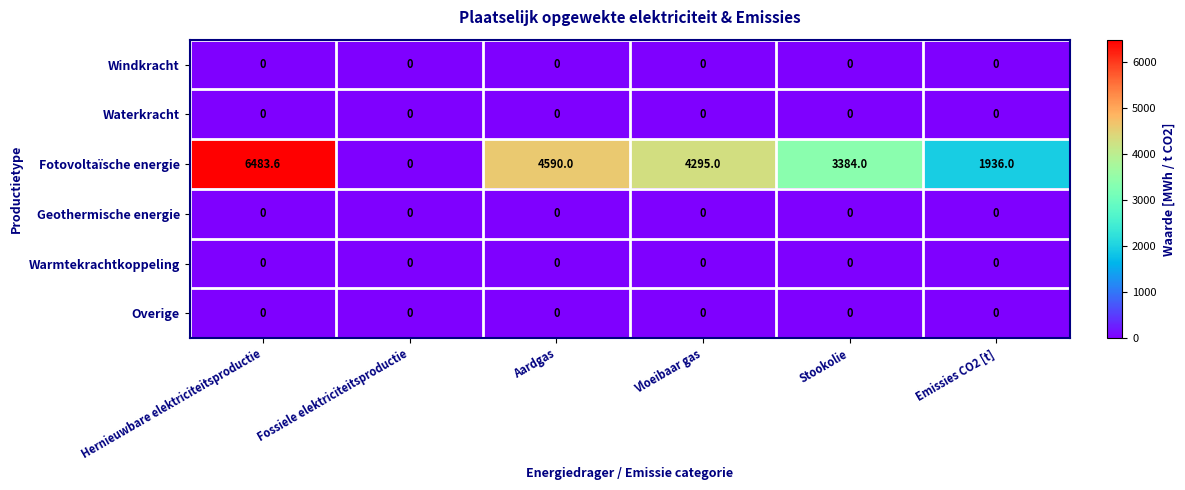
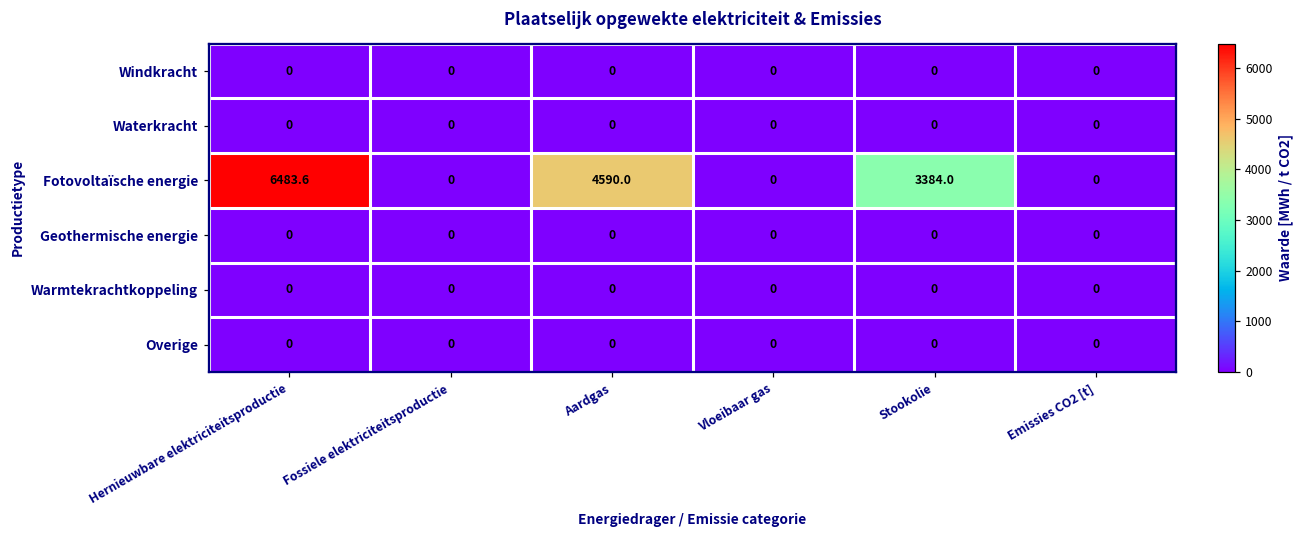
  {
    "Windkracht": {
      "Hernieuwbare elektriciteitsproductie": 0,
      "Fossiele elektriciteitsproductie": 0,
      "Aardgas": 0,
      "Vloeibaar gas": 0,
      "Stookolie": 0,
      "Emissies CO2 [t]": 0
    },
    "Waterkracht": {
      "Hernieuwbare elektriciteitsproductie": 0,
      "Fossiele elektriciteitsproductie": 0,
      "Aardgas": 0,
      "Vloeibaar gas": 0,
      "Stookolie": 0,
      "Emissies CO2 [t]": 0
    },
    "Fotovoltaïsche energie": {
      "Hernieuwbare elektriciteitsproductie": 6483.6,
      "Fossiele elektriciteitsproductie": 0,
      "Aardgas": 4590.0,
-     "Vloeibaar gas": 4295.0,
+     "Vloeibaar gas": 0,
      "Stookolie": 3384.0,
-     "Emissies CO2 [t]": 1936.0
+     "Emissies CO2 [t]": 0
    },
    "Geothermische energie": {
      "Hernieuwbare elektriciteitsproductie": 0,
      "Fossiele elektriciteitsproductie": 0,
      "Aardgas": 0,
      "Vloeibaar gas": 0,
      "Stookolie": 0,
      "Emissies CO2 [t]": 0
    },
    "Warmtekrachtkoppeling": {
      "Hernieuwbare elektriciteitsproductie": 0,
      "Fossiele elektriciteitsproductie": 0,
      "Aardgas": 0,
      "Vloeibaar gas": 0,
      "Stookolie": 0,
      "Emissies CO2 [t]": 0
    },
    "Overige": {
      "Hernieuwbare elektriciteitsproductie": 0,
      "Fossiele elektriciteitsproductie": 0,
      "Aardgas": 0,
      "Vloeibaar gas": 0,
      "Stookolie": 0,
      "Emissies CO2 [t]": 0
    }
  }
